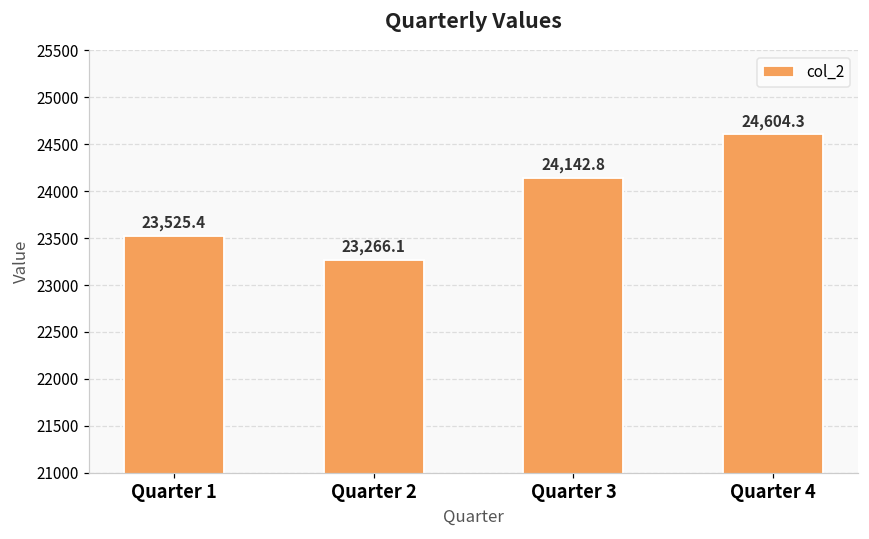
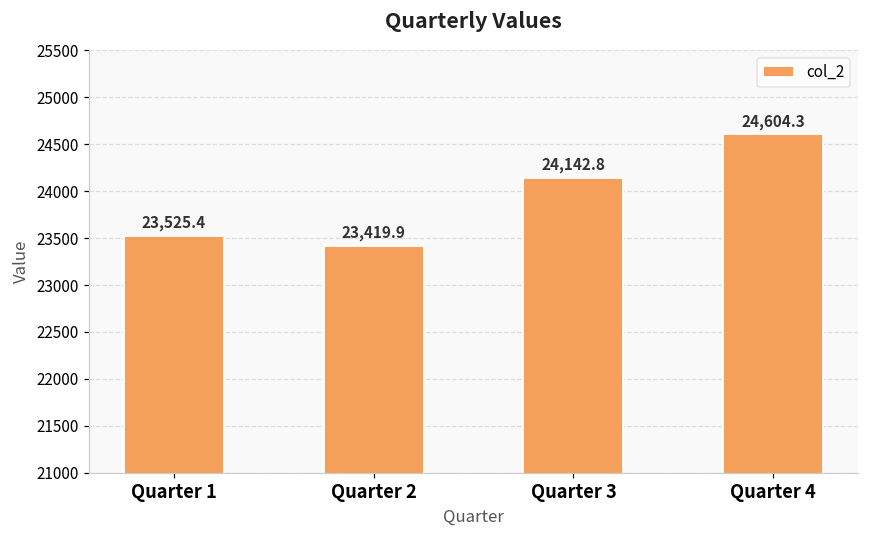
  {
    "Quarter 1": "23,525.4",
-   "Quarter 2": "23,266.1",
+   "Quarter 2": "23,419.9",
    "Quarter 3": "24,142.8",
    "Quarter 4": "24,604.3"
  }
